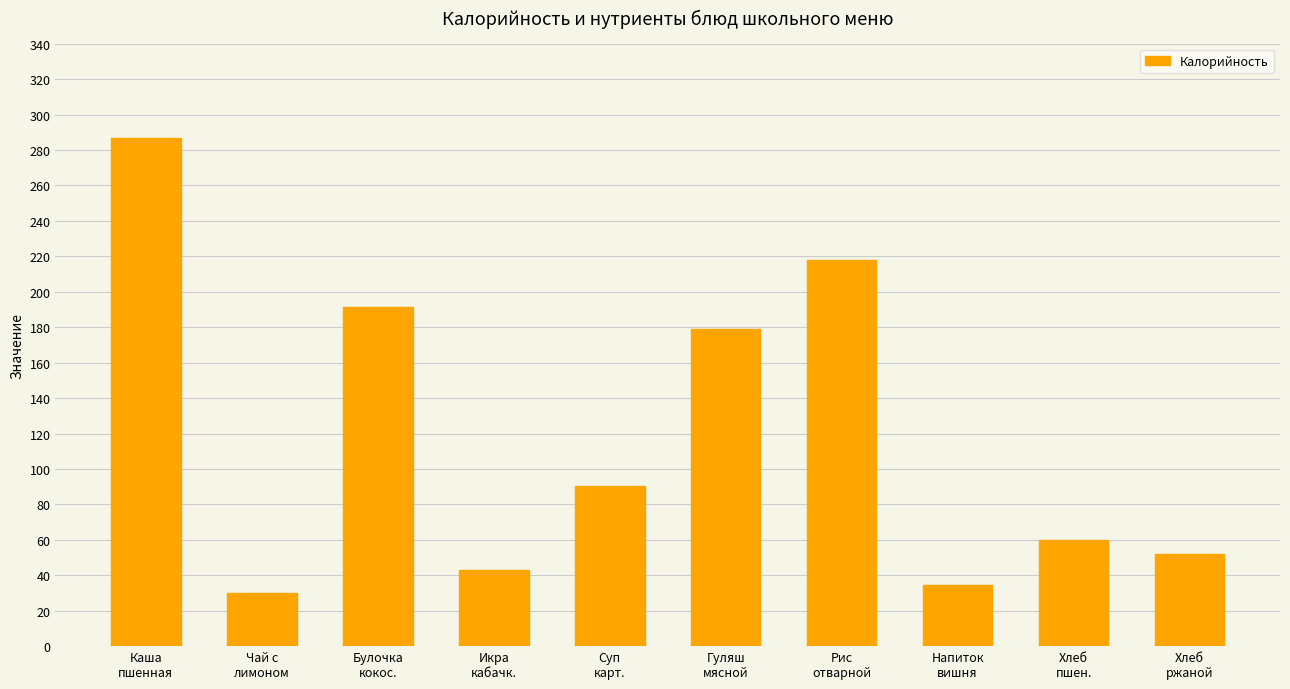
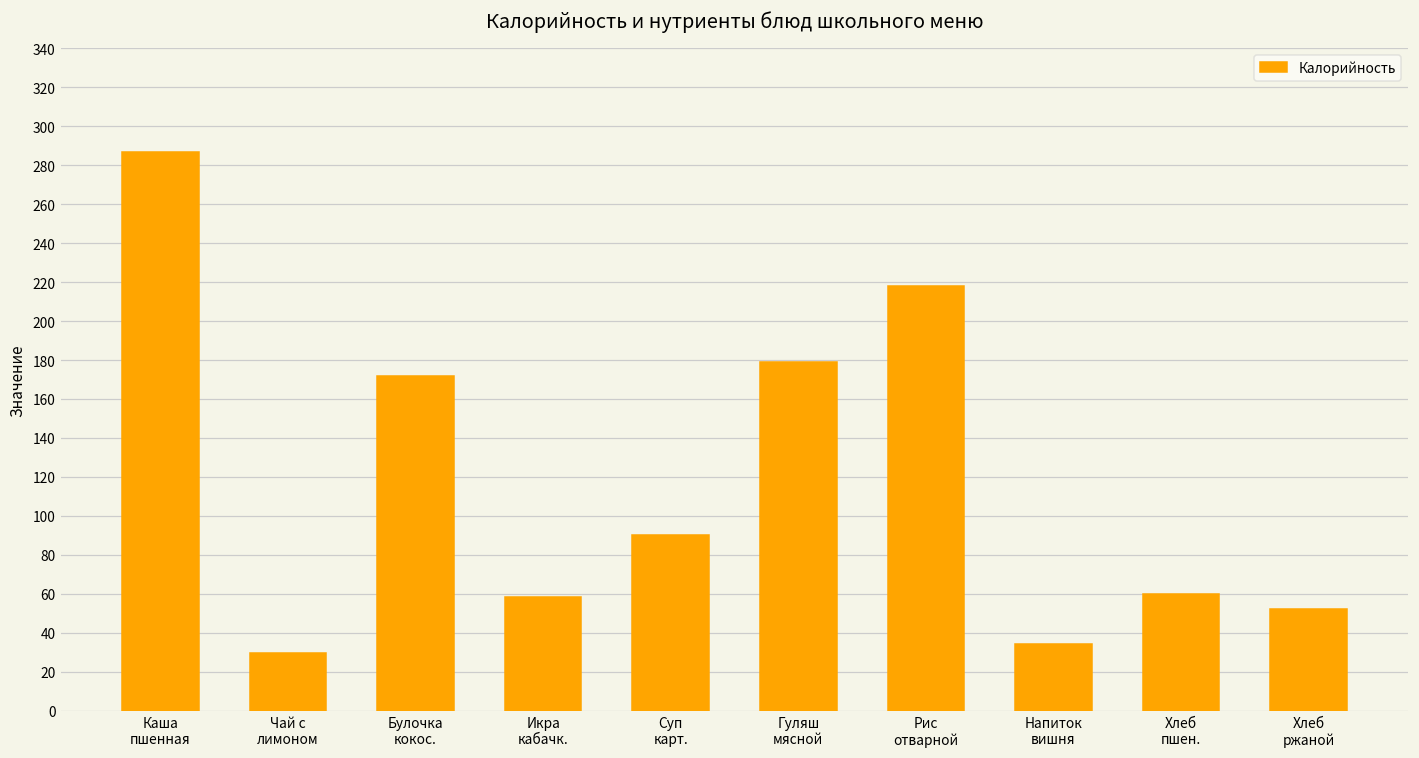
  {
    "Каша пшенная": 287,
    "Чай с лимоном": 30,
-   "Булочка кокос.": 191,
-   "Икра кабачк.": 43,
+   "Булочка кокос.": 172,
+   "Икра кабачк.": 58,
    "Суп карт.": 90,
    "Гуляш мясной": 179,
    "Рис отварной": 218,
    "Напиток вишня": 34,
    "Хлеб пшен.": 60,
    "Хлеб ржаной": 52
  }
